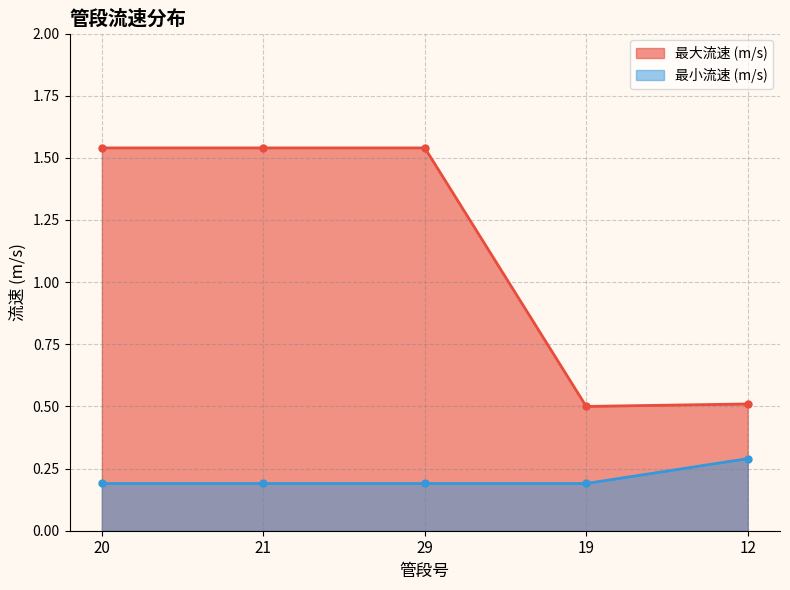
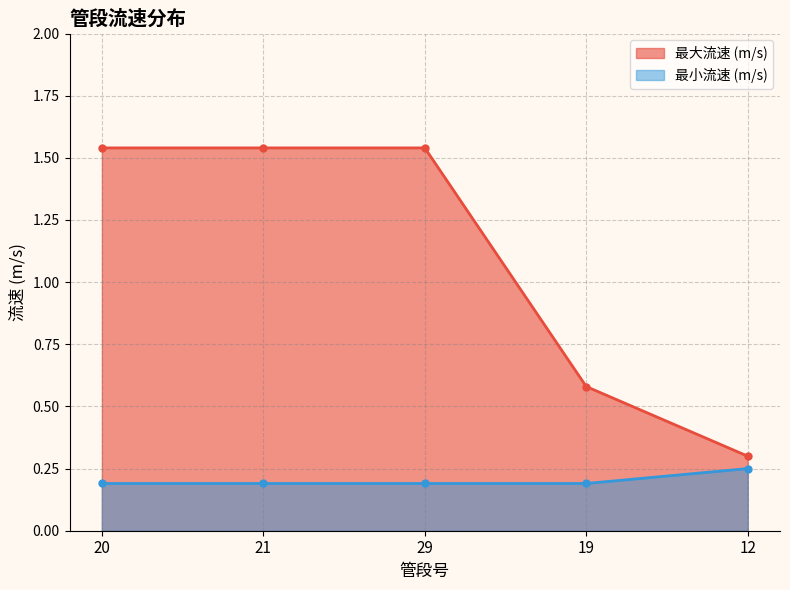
  {
    "最大流速 (m/s)": {
      "20": 1.54,
      "21": 1.54,
      "29": 1.54,
-     "19": 0.50,
-     "12": 0.51
+     "19": 0.58,
+     "12": 0.30
    },
    "最小流速 (m/s)": {
      "20": 0.19,
      "21": 0.19,
      "29": 0.19,
      "19": 0.19,
-     "12": 0.29
+     "12": 0.25
    }
  }
